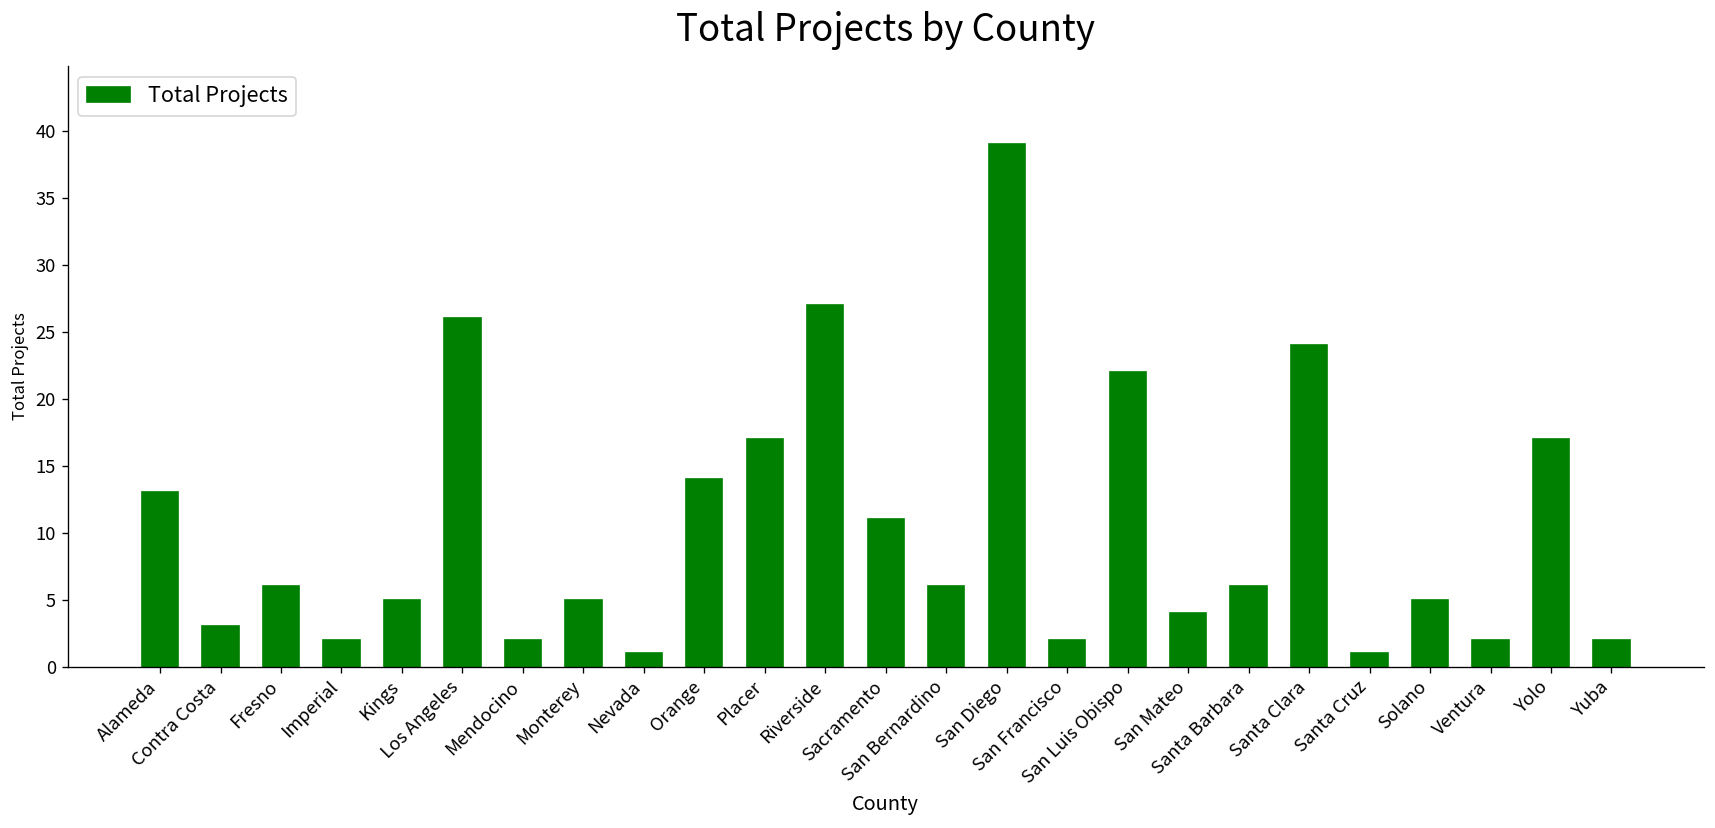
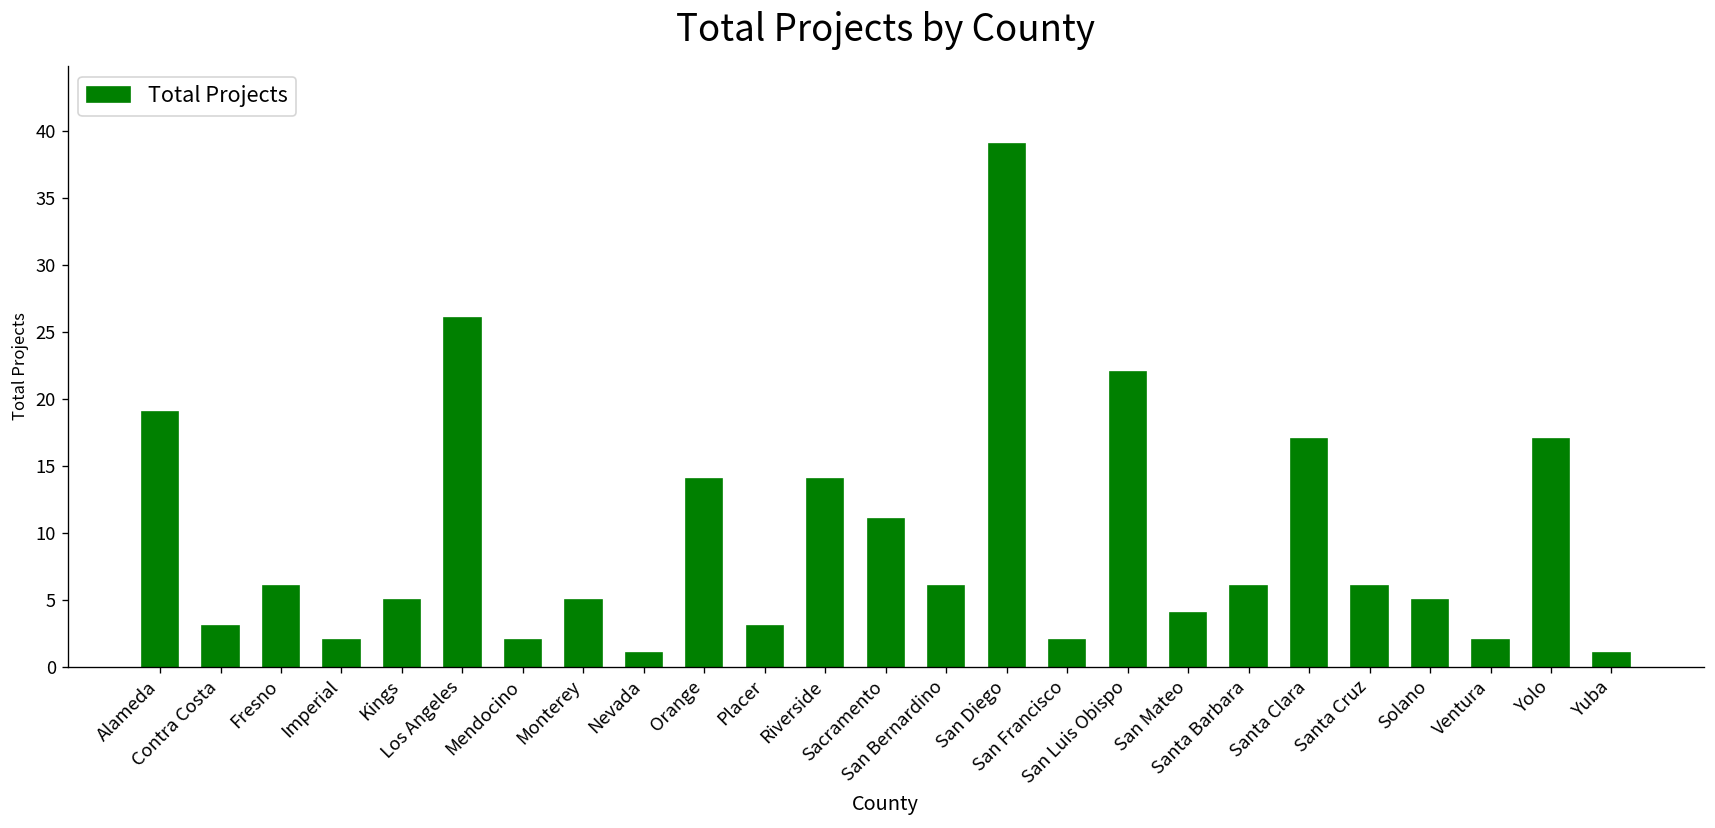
  {
-   "Alameda": 13,
+   "Alameda": 19,
    "Contra Costa": 3,
    "Fresno": 6,
    "Imperial": 2,
    "Kings": 5,
    "Los Angeles": 26,
    "Mendocino": 2,
    "Monterey": 5,
    "Nevada": 1,
    "Orange": 14,
-   "Placer": 17,
-   "Riverside": 27,
+   "Placer": 3,
+   "Riverside": 14,
    "Sacramento": 11,
    "San Bernardino": 6,
    "San Diego": 39,
    "San Francisco": 2,
    "San Luis Obispo": 22,
    "San Mateo": 4,
    "Santa Barbara": 6,
-   "Santa Clara": 24,
-   "Santa Cruz": 1,
+   "Santa Clara": 17,
+   "Santa Cruz": 6,
    "Solano": 5,
    "Ventura": 2,
    "Yolo": 17,
-   "Yuba": 2
+   "Yuba": 1
  }
